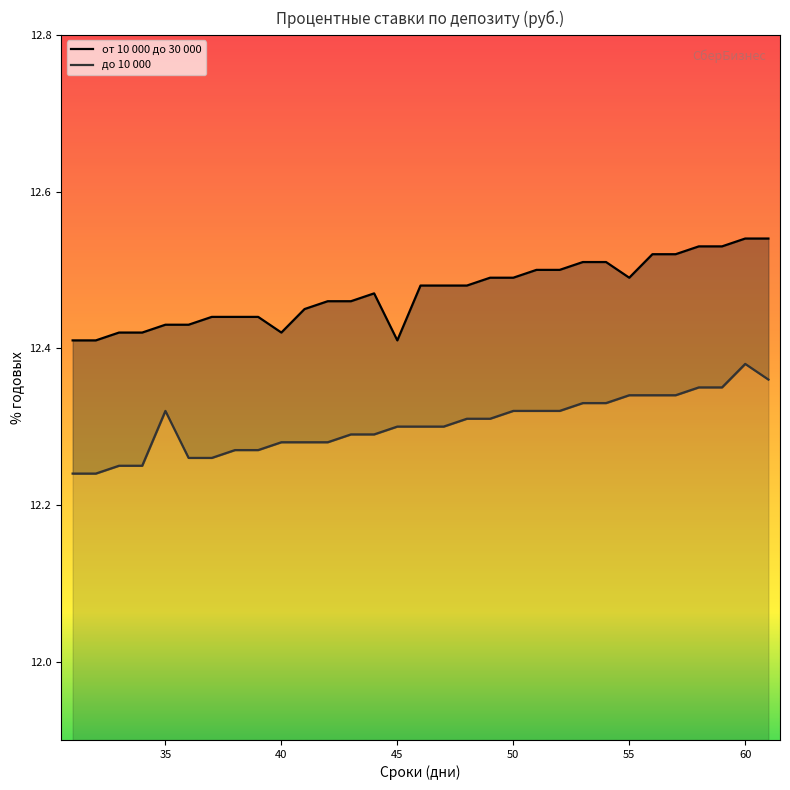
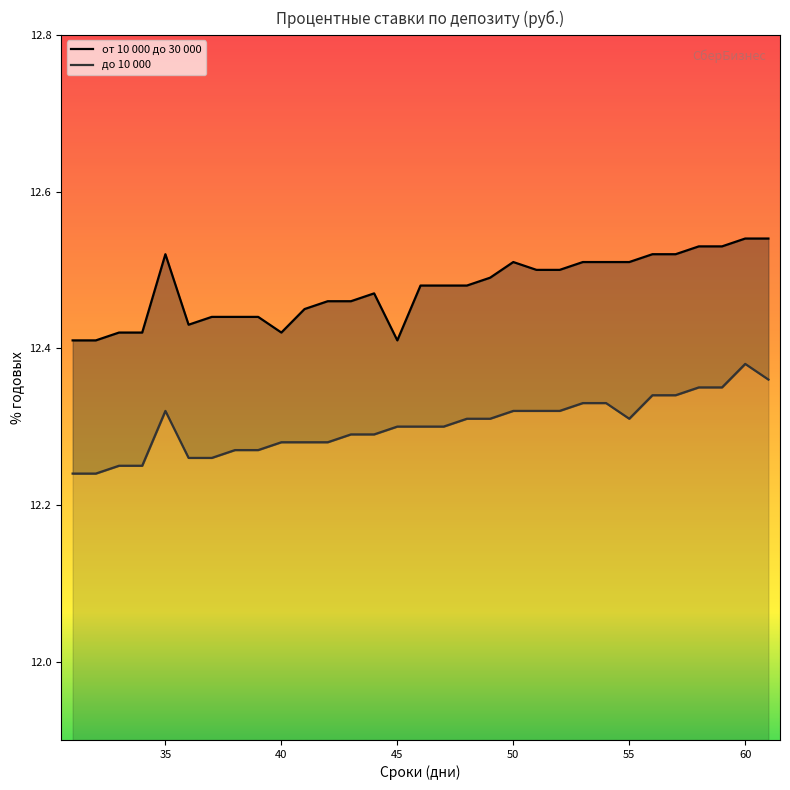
  {
    "от 10 000 до 30 000": {
-     "35": 12.43,
+     "35": 12.52,
      "40": 12.42,
      "45": 12.41,
-     "50": 12.49,
-     "55": 12.49,
+     "50": 12.51,
+     "55": 12.51,
      "60": 12.54
    },
    "до 10 000": {
      "35": 12.32,
      "40": 12.28,
      "45": 12.30,
      "50": 12.32,
-     "55": 12.34,
+     "55": 12.31,
      "60": 12.38
    }
  }
